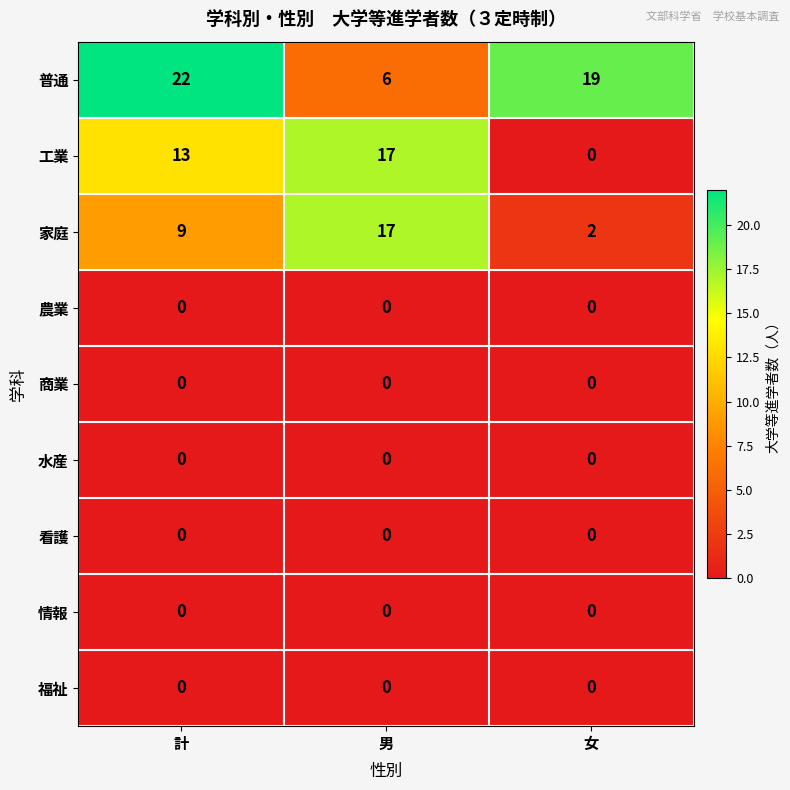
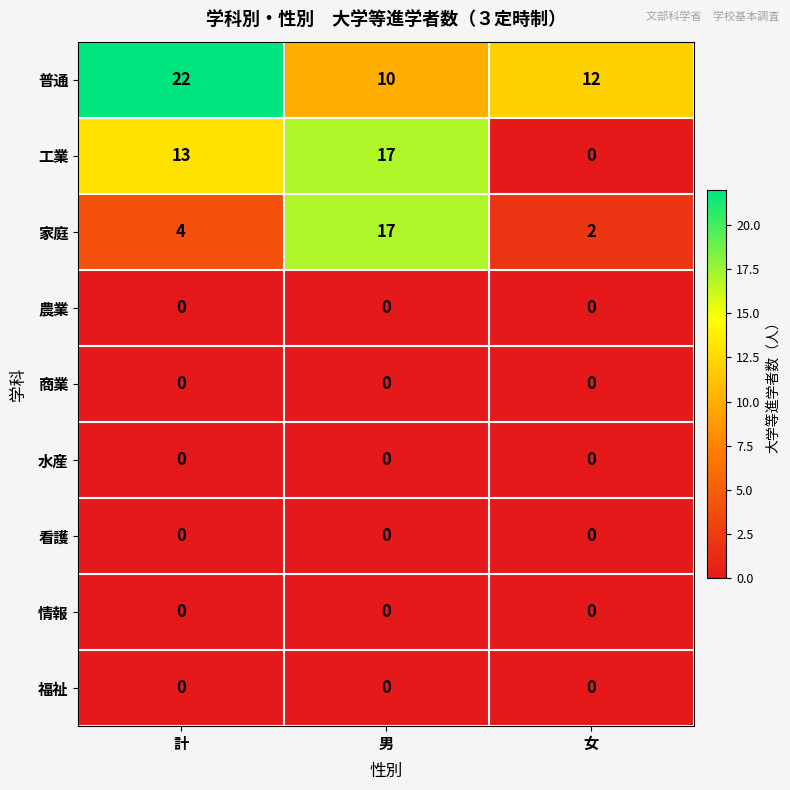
  {
    "普通": {
      "計": 22,
-     "男": 6,
-     "女": 19
+     "男": 10,
+     "女": 12
    },
    "工業": {
      "計": 13,
      "男": 17,
      "女": 0
    },
    "家庭": {
-     "計": 9,
+     "計": 4,
      "男": 17,
      "女": 2
    },
    "農業": {
      "計": 0,
      "男": 0,
      "女": 0
    },
    "商業": {
      "計": 0,
      "男": 0,
      "女": 0
    },
    "水産": {
      "計": 0,
      "男": 0,
      "女": 0
    },
    "看護": {
      "計": 0,
      "男": 0,
      "女": 0
    },
    "情報": {
      "計": 0,
      "男": 0,
      "女": 0
    },
    "福祉": {
      "計": 0,
      "男": 0,
      "女": 0
    }
  }
